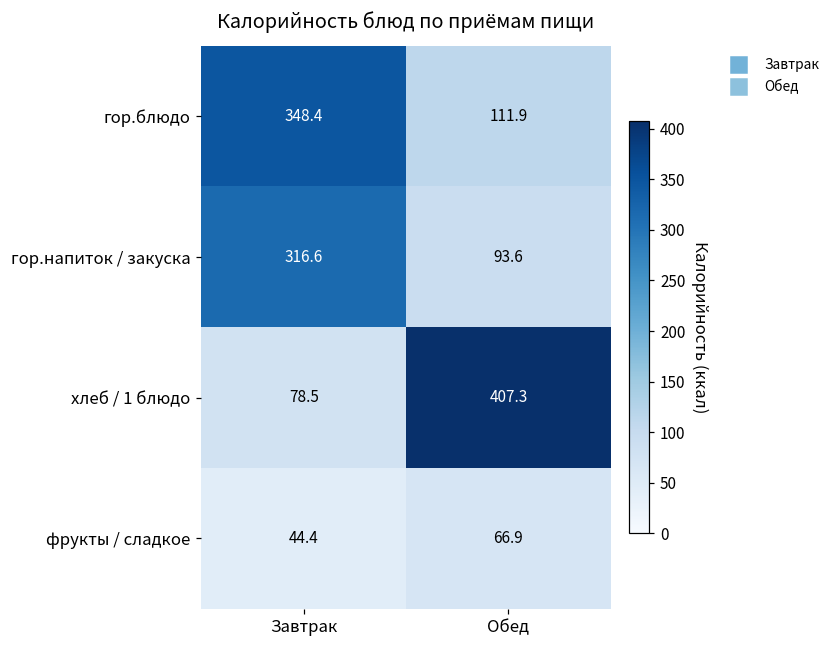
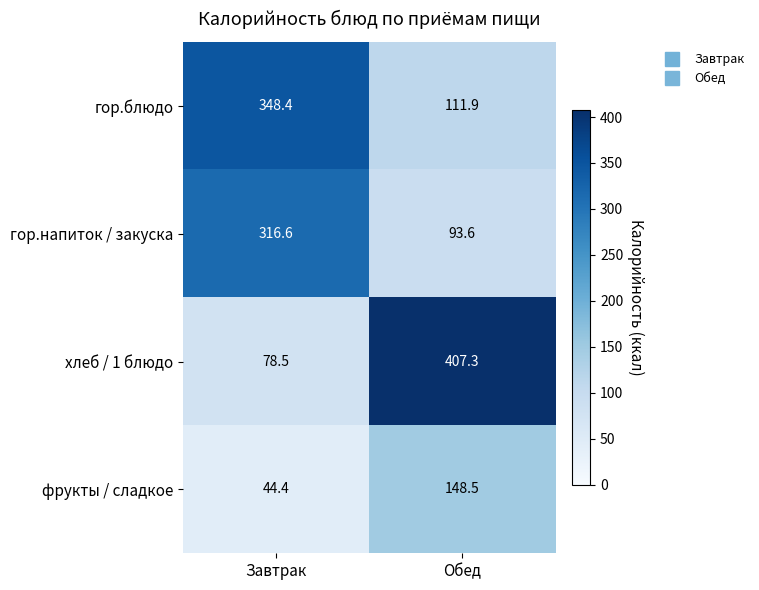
  {
    "гор.блюдо": {
      "Завтрак": 348.4,
      "Обед": 111.9
    },
    "гор.напиток / закуска": {
      "Завтрак": 316.6,
      "Обед": 93.6
    },
    "хлеб / 1 блюдо": {
      "Завтрак": 78.5,
      "Обед": 407.3
    },
    "фрукты / сладкое": {
      "Завтрак": 44.4,
-     "Обед": 66.9
+     "Обед": 148.5
    }
  }
